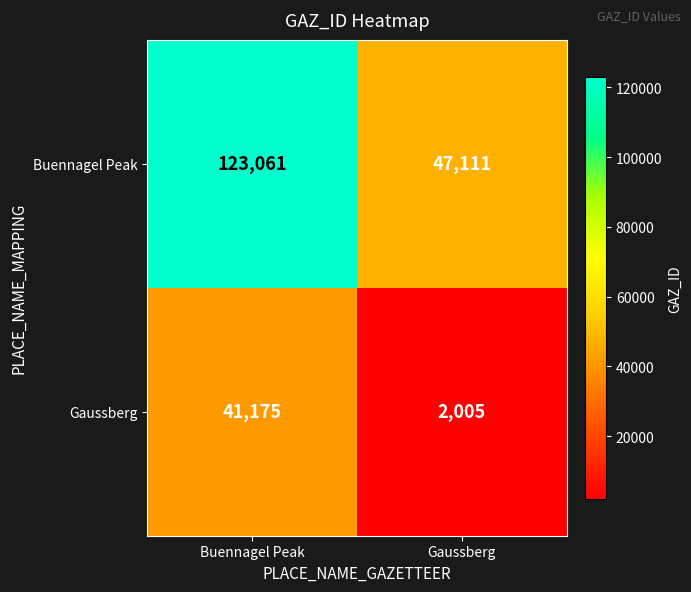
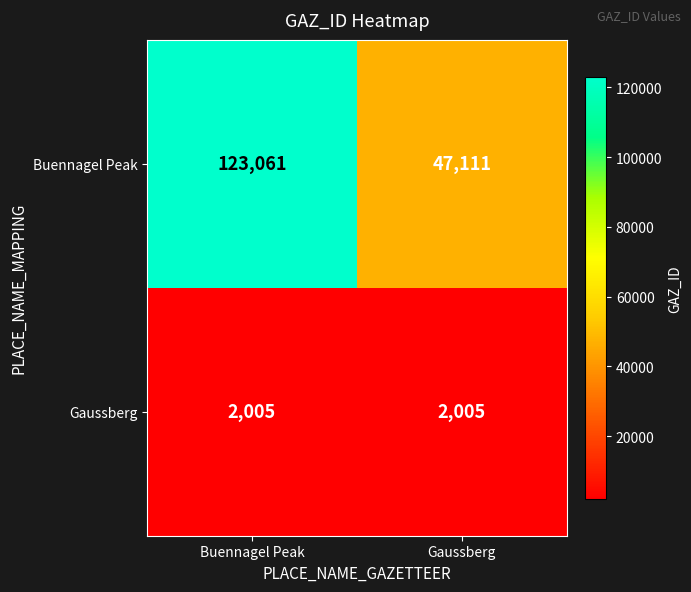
  {
    "Buennagel Peak": {
      "Buennagel Peak": "123,061",
      "Gaussberg": "47,111"
    },
    "Gaussberg": {
-     "Buennagel Peak": "41,175",
+     "Buennagel Peak": "2,005",
      "Gaussberg": "2,005"
    }
  }
